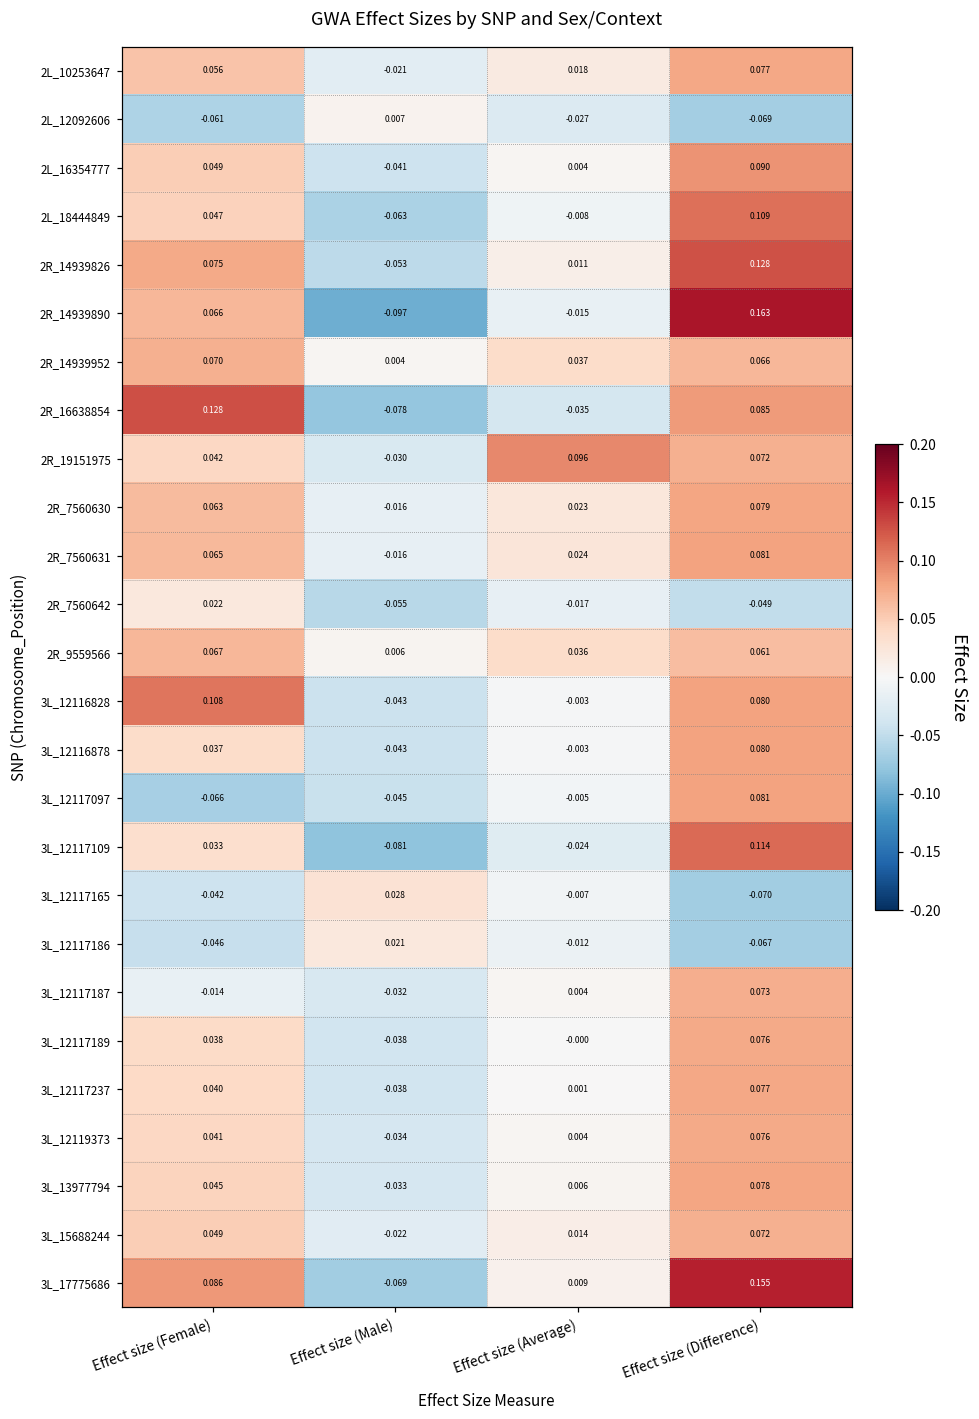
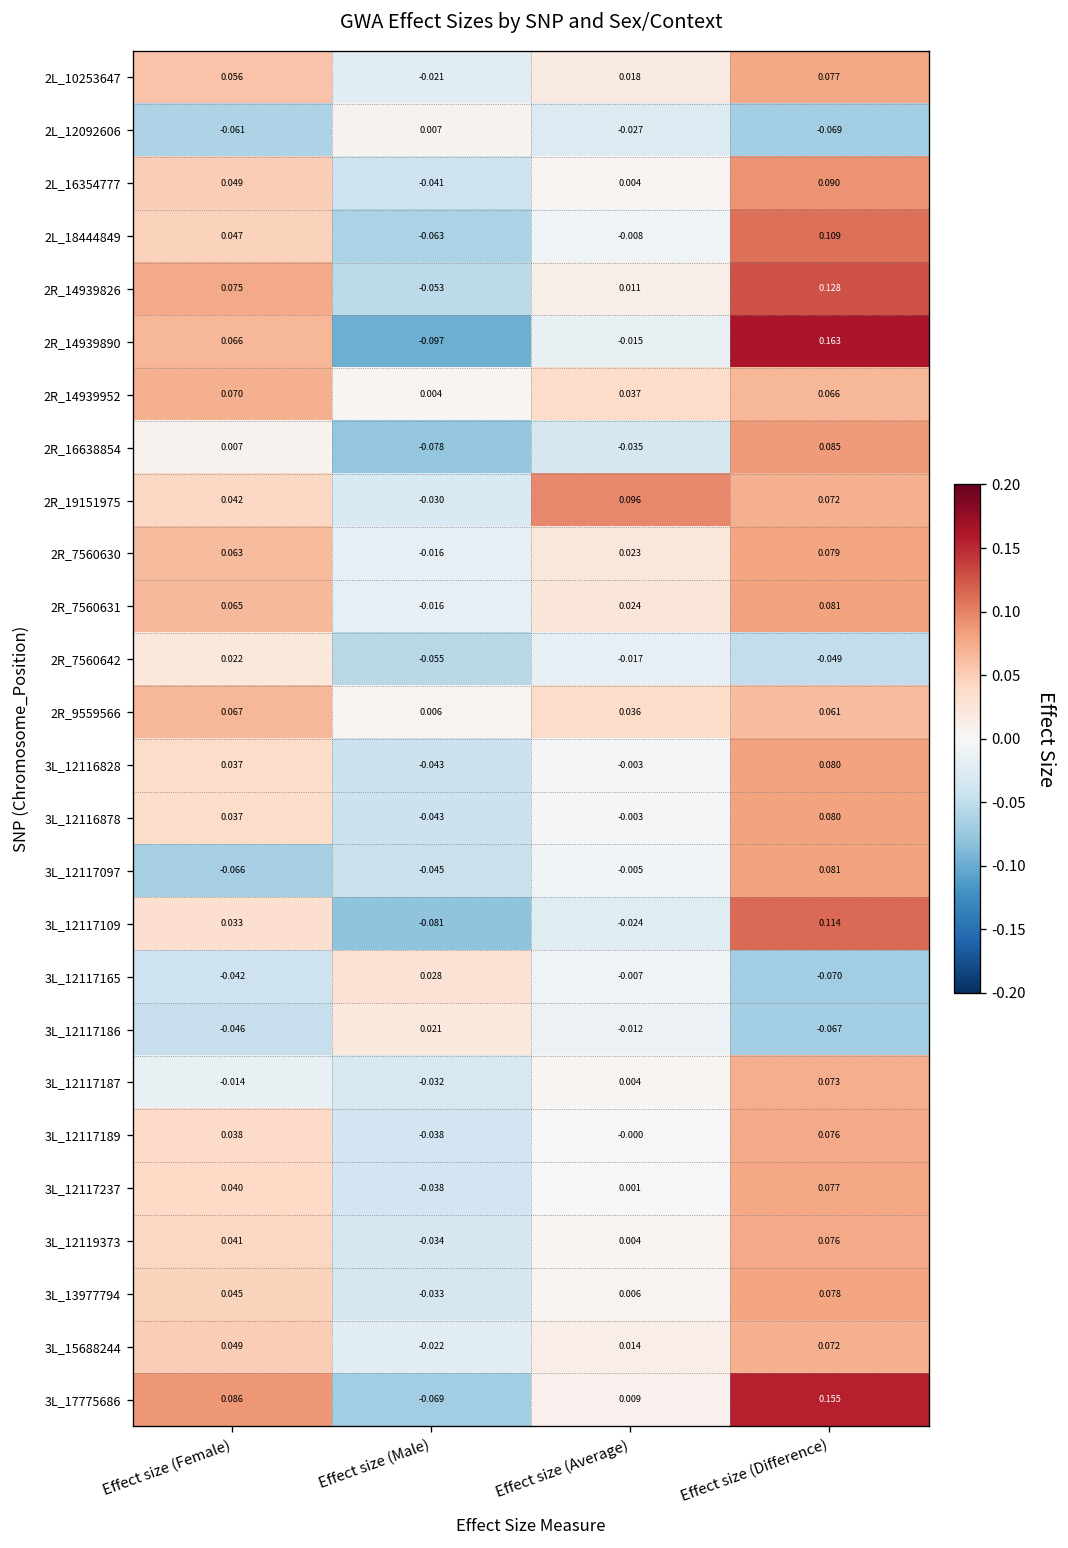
  {
    "2L_10253647": {
      "Effect size (Female)": 0.056,
      "Effect size (Male)": -0.021,
      "Effect size (Average)": 0.018,
      "Effect size (Difference)": 0.077
    },
    "2L_12092606": {
      "Effect size (Female)": -0.061,
      "Effect size (Male)": 0.007,
      "Effect size (Average)": -0.027,
      "Effect size (Difference)": -0.069
    },
    "2L_16354777": {
      "Effect size (Female)": 0.049,
      "Effect size (Male)": -0.041,
      "Effect size (Average)": 0.004,
      "Effect size (Difference)": 0.090
    },
    "2L_18444849": {
      "Effect size (Female)": 0.047,
      "Effect size (Male)": -0.063,
      "Effect size (Average)": -0.008,
      "Effect size (Difference)": 0.109
    },
    "2R_14939826": {
      "Effect size (Female)": 0.075,
      "Effect size (Male)": -0.053,
      "Effect size (Average)": 0.011,
      "Effect size (Difference)": 0.128
    },
    "2R_14939890": {
      "Effect size (Female)": 0.066,
      "Effect size (Male)": -0.097,
      "Effect size (Average)": -0.015,
      "Effect size (Difference)": 0.163
    },
    "2R_14939952": {
      "Effect size (Female)": 0.070,
      "Effect size (Male)": 0.004,
      "Effect size (Average)": 0.037,
      "Effect size (Difference)": 0.066
    },
    "2R_16638854": {
-     "Effect size (Female)": 0.128,
+     "Effect size (Female)": 0.007,
      "Effect size (Male)": -0.078,
      "Effect size (Average)": -0.035,
      "Effect size (Difference)": 0.085
    },
    "2R_19151975": {
      "Effect size (Female)": 0.042,
      "Effect size (Male)": -0.030,
      "Effect size (Average)": 0.096,
      "Effect size (Difference)": 0.072
    },
    "2R_7560630": {
      "Effect size (Female)": 0.063,
      "Effect size (Male)": -0.016,
      "Effect size (Average)": 0.023,
      "Effect size (Difference)": 0.079
    },
    "2R_7560631": {
      "Effect size (Female)": 0.065,
      "Effect size (Male)": -0.016,
      "Effect size (Average)": 0.024,
      "Effect size (Difference)": 0.081
    },
    "2R_7560642": {
      "Effect size (Female)": 0.022,
      "Effect size (Male)": -0.055,
      "Effect size (Average)": -0.017,
      "Effect size (Difference)": -0.049
    },
    "2R_9559566": {
      "Effect size (Female)": 0.067,
      "Effect size (Male)": 0.006,
      "Effect size (Average)": 0.036,
      "Effect size (Difference)": 0.061
    },
    "3L_12116828": {
-     "Effect size (Female)": 0.108,
+     "Effect size (Female)": 0.037,
      "Effect size (Male)": -0.043,
      "Effect size (Average)": -0.003,
      "Effect size (Difference)": 0.080
    },
    "3L_12116878": {
      "Effect size (Female)": 0.037,
      "Effect size (Male)": -0.043,
      "Effect size (Average)": -0.003,
      "Effect size (Difference)": 0.080
    },
    "3L_12117097": {
      "Effect size (Female)": -0.066,
      "Effect size (Male)": -0.045,
      "Effect size (Average)": -0.005,
      "Effect size (Difference)": 0.081
    },
    "3L_12117109": {
      "Effect size (Female)": 0.033,
      "Effect size (Male)": -0.081,
      "Effect size (Average)": -0.024,
      "Effect size (Difference)": 0.114
    },
    "3L_12117165": {
      "Effect size (Female)": -0.042,
      "Effect size (Male)": 0.028,
      "Effect size (Average)": -0.007,
      "Effect size (Difference)": -0.070
    },
    "3L_12117186": {
      "Effect size (Female)": -0.046,
      "Effect size (Male)": 0.021,
      "Effect size (Average)": -0.012,
      "Effect size (Difference)": -0.067
    },
    "3L_12117187": {
      "Effect size (Female)": -0.014,
      "Effect size (Male)": -0.032,
      "Effect size (Average)": 0.004,
      "Effect size (Difference)": 0.073
    },
    "3L_12117189": {
      "Effect size (Female)": 0.038,
      "Effect size (Male)": -0.038,
      "Effect size (Average)": -0.000,
      "Effect size (Difference)": 0.076
    },
    "3L_12117237": {
      "Effect size (Female)": 0.040,
      "Effect size (Male)": -0.038,
      "Effect size (Average)": 0.001,
      "Effect size (Difference)": 0.077
    },
    "3L_12119373": {
      "Effect size (Female)": 0.041,
      "Effect size (Male)": -0.034,
      "Effect size (Average)": 0.004,
      "Effect size (Difference)": 0.076
    },
    "3L_13977794": {
      "Effect size (Female)": 0.045,
      "Effect size (Male)": -0.033,
      "Effect size (Average)": 0.006,
      "Effect size (Difference)": 0.078
    },
    "3L_15688244": {
      "Effect size (Female)": 0.049,
      "Effect size (Male)": -0.022,
      "Effect size (Average)": 0.014,
      "Effect size (Difference)": 0.072
    },
    "3L_17775686": {
      "Effect size (Female)": 0.086,
      "Effect size (Male)": -0.069,
      "Effect size (Average)": 0.009,
      "Effect size (Difference)": 0.155
    }
  }
